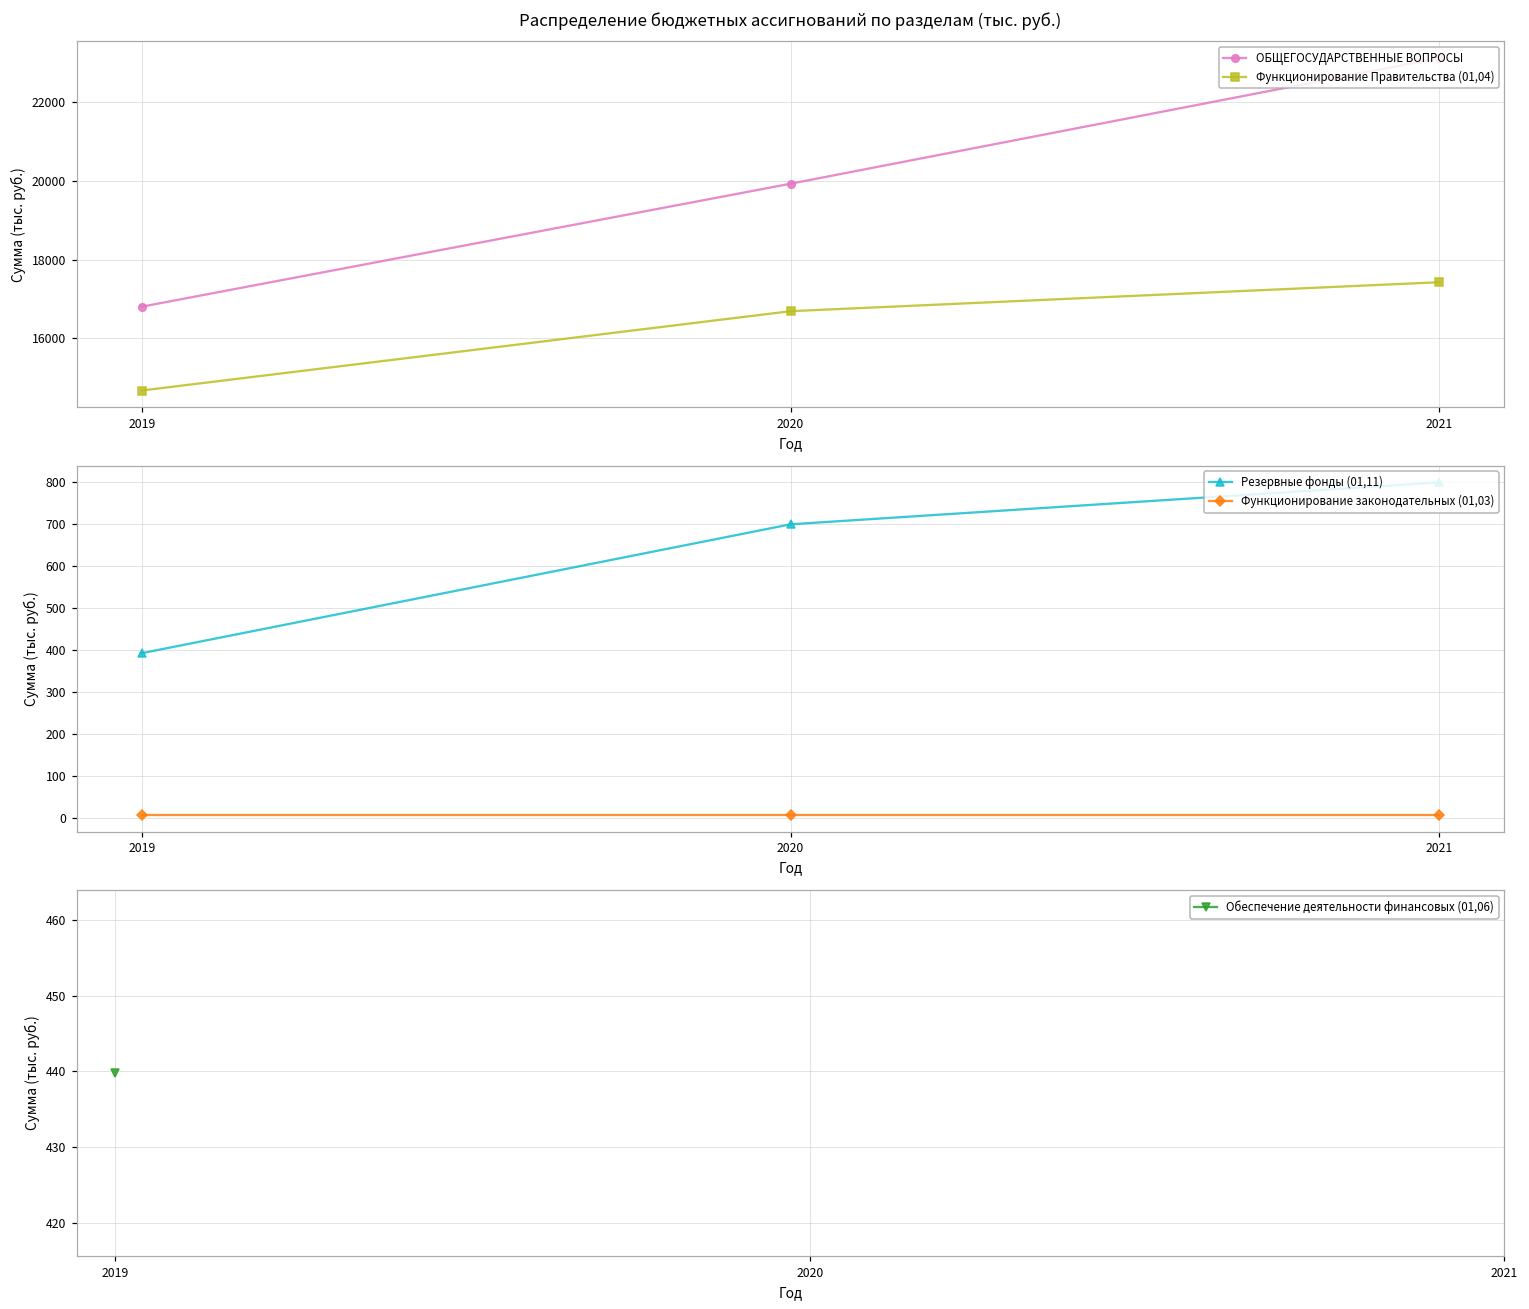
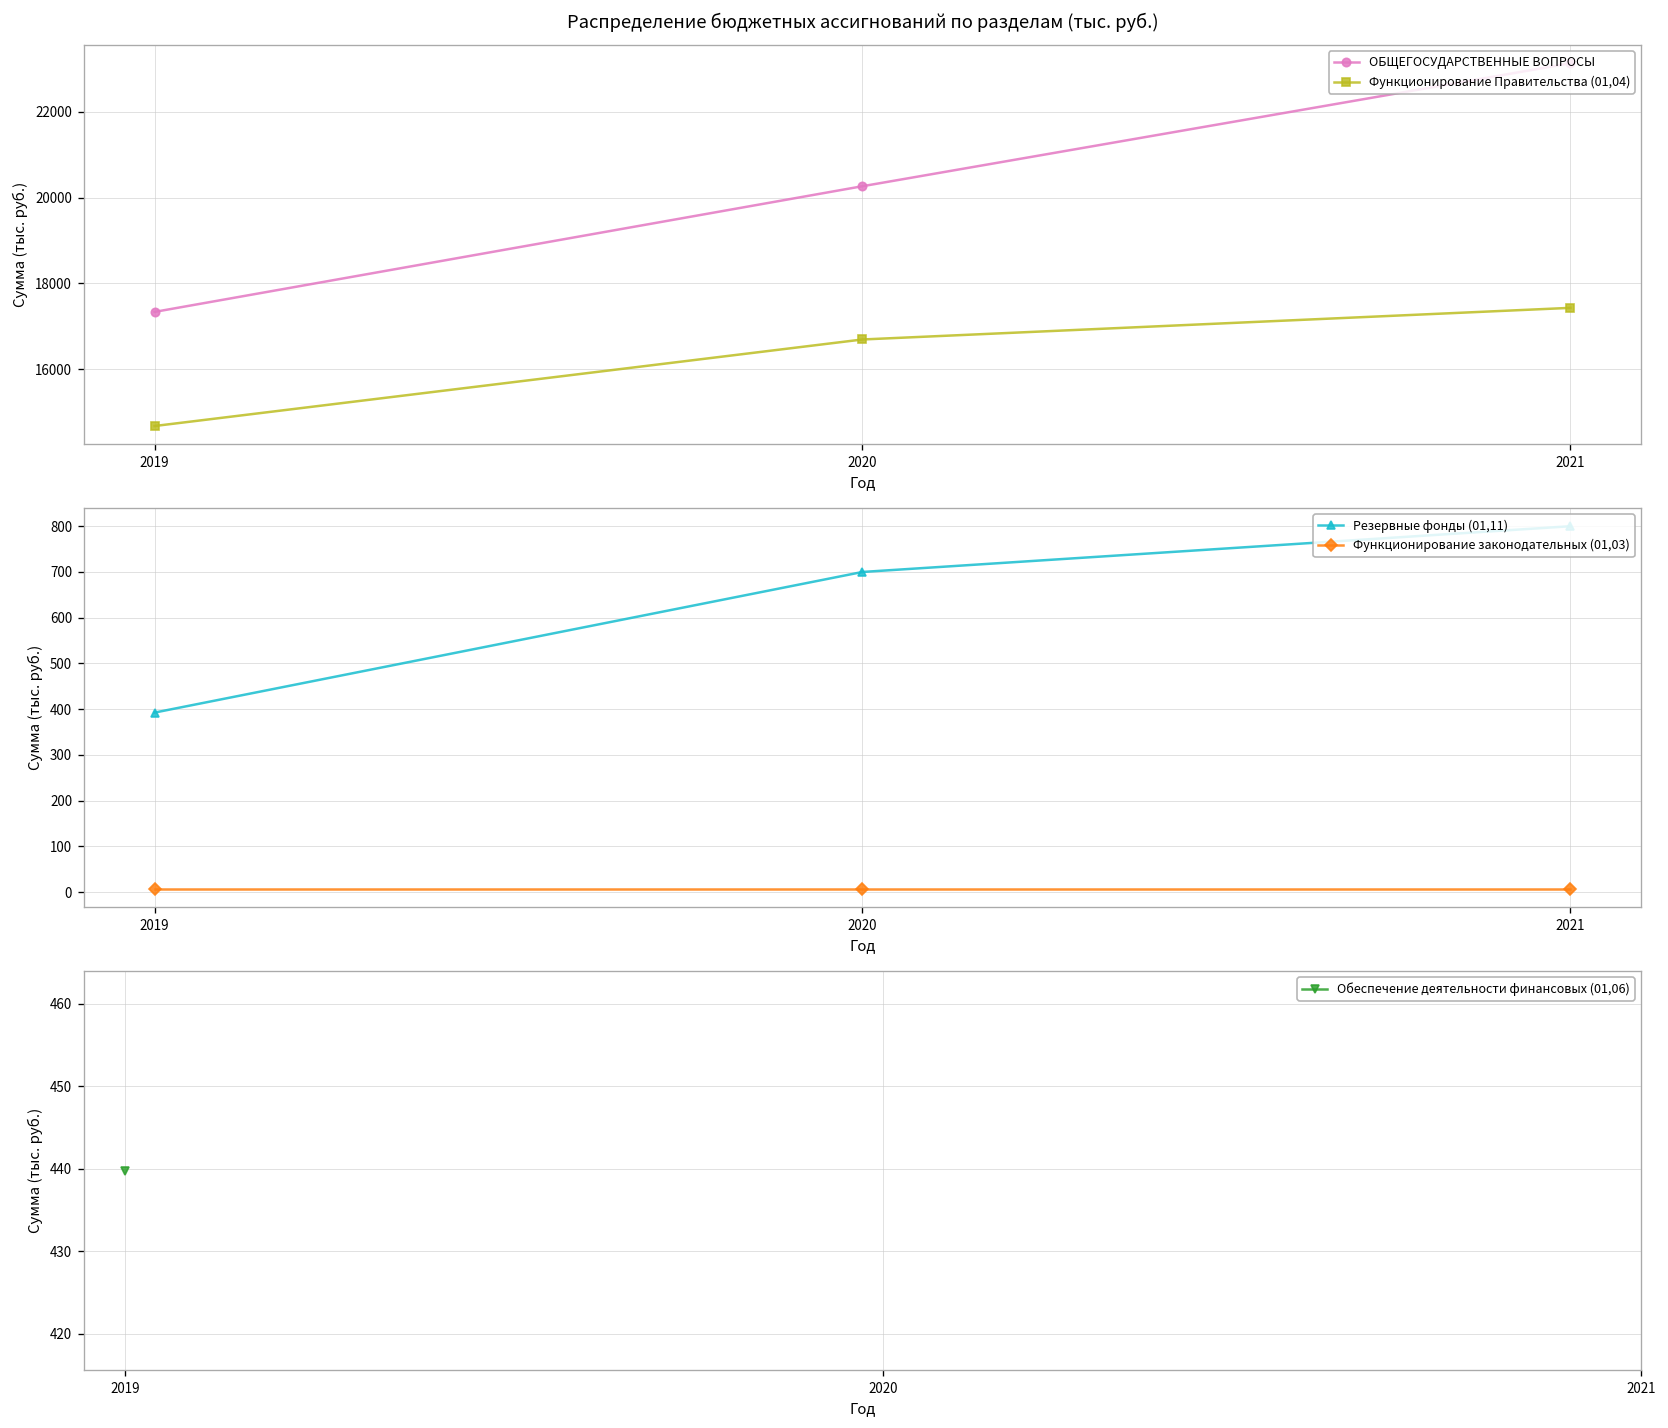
  {
    "Распределение бюджетных ассигнований по разделам (тыс. руб.)": {
      "ОБЩЕГОСУДАРСТВЕННЫЕ ВОПРОСЫ": {
-       "2019": 16800,
-       "2020": 19900
+       "2019": 17300,
+       "2020": 20300
      },
      "Функционирование Правительства (01,04)": {
        "2019": 14700,
        "2020": 16700,
        "2021": 17400
      }
    }
  }
